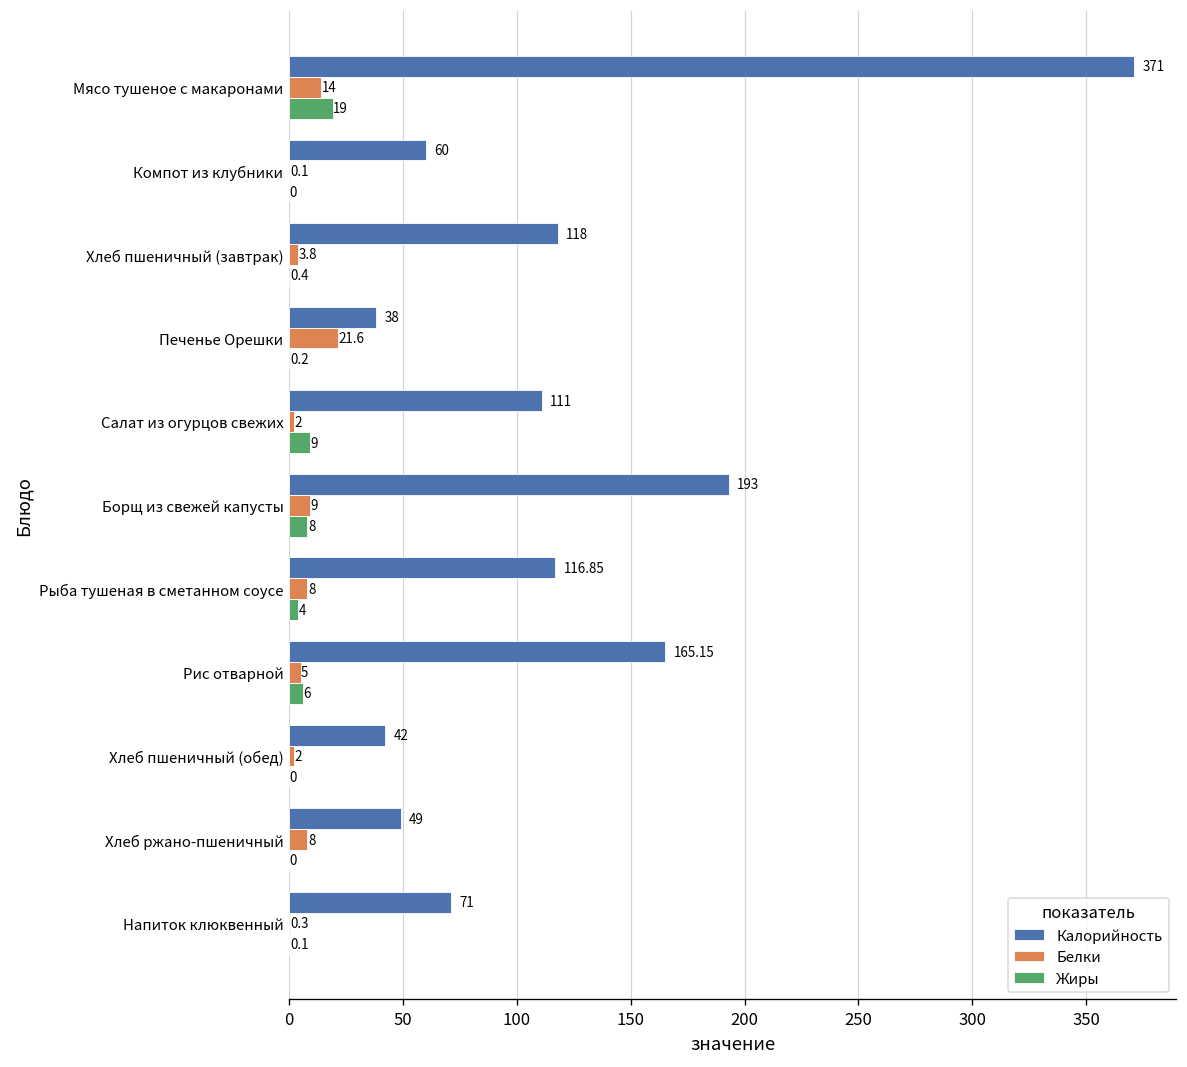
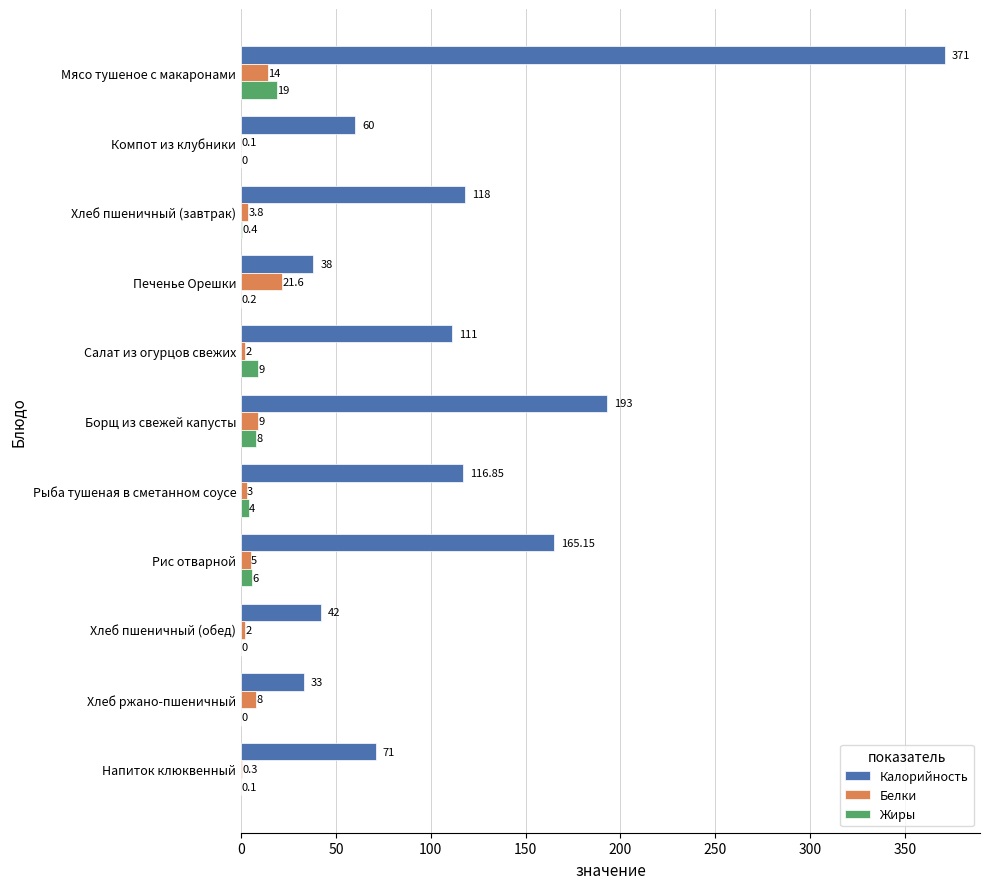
  {
    "Калорийность": {
      "Мясо тушеное с макаронами": 371,
      "Компот из клубники": 60,
      "Хлеб пшеничный (завтрак)": 118,
      "Печенье Орешки": 38,
      "Салат из огурцов свежих": 111,
      "Борщ из свежей капусты": 193,
      "Рыба тушеная в сметанном соусе": 116.85,
      "Рис отварной": 165.15,
      "Хлеб пшеничный (обед)": 42,
-     "Хлеб ржано-пшеничный": 49,
+     "Хлеб ржано-пшеничный": 33,
      "Напиток клюквенный": 71
    },
    "Белки": {
      "Мясо тушеное с макаронами": 14,
      "Компот из клубники": 0.1,
      "Хлеб пшеничный (завтрак)": 3.8,
      "Печенье Орешки": 21.6,
      "Салат из огурцов свежих": 2,
      "Борщ из свежей капусты": 9,
-     "Рыба тушеная в сметанном соусе": 8,
+     "Рыба тушеная в сметанном соусе": 3,
      "Рис отварной": 5,
      "Хлеб пшеничный (обед)": 2,
      "Хлеб ржано-пшеничный": 8,
      "Напиток клюквенный": 0.3
    },
    "Жиры": {
      "Мясо тушеное с макаронами": 19,
      "Компот из клубники": 0,
      "Хлеб пшеничный (завтрак)": 0.4,
      "Печенье Орешки": 0.2,
      "Салат из огурцов свежих": 9,
      "Борщ из свежей капусты": 8,
      "Рыба тушеная в сметанном соусе": 4,
      "Рис отварной": 6,
      "Хлеб пшеничный (обед)": 0,
      "Хлеб ржано-пшеничный": 0,
      "Напиток клюквенный": 0.1
    }
  }
